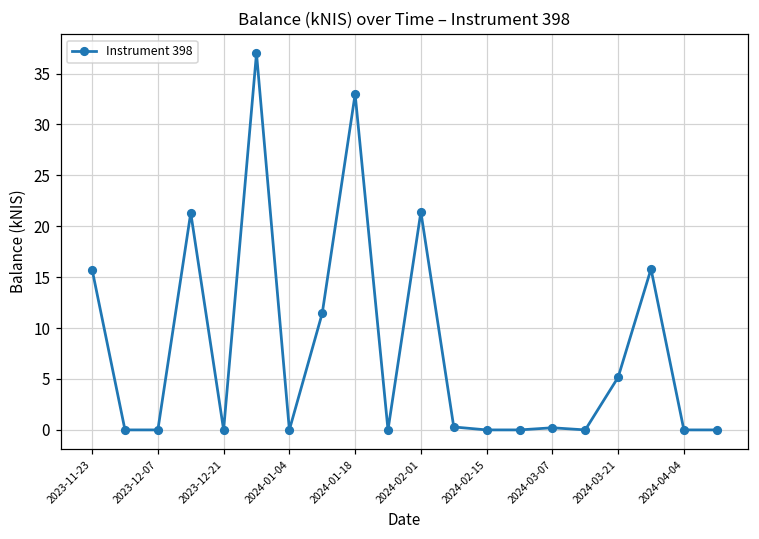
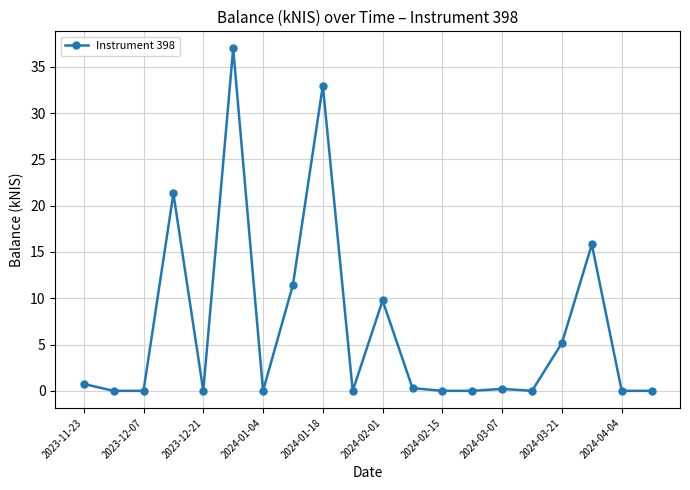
  {
-   "2023-11-23": 16,
+   "2023-11-23": 1,
    "2023-12-07": 0,
    "2023-12-21": 0,
    "2024-01-04": 0,
    "2024-01-18": 33,
-   "2024-02-01": 21,
+   "2024-02-01": 10,
    "2024-02-15": 0,
    "2024-03-07": 0,
    "2024-03-21": 5,
    "2024-04-04": 0
  }
